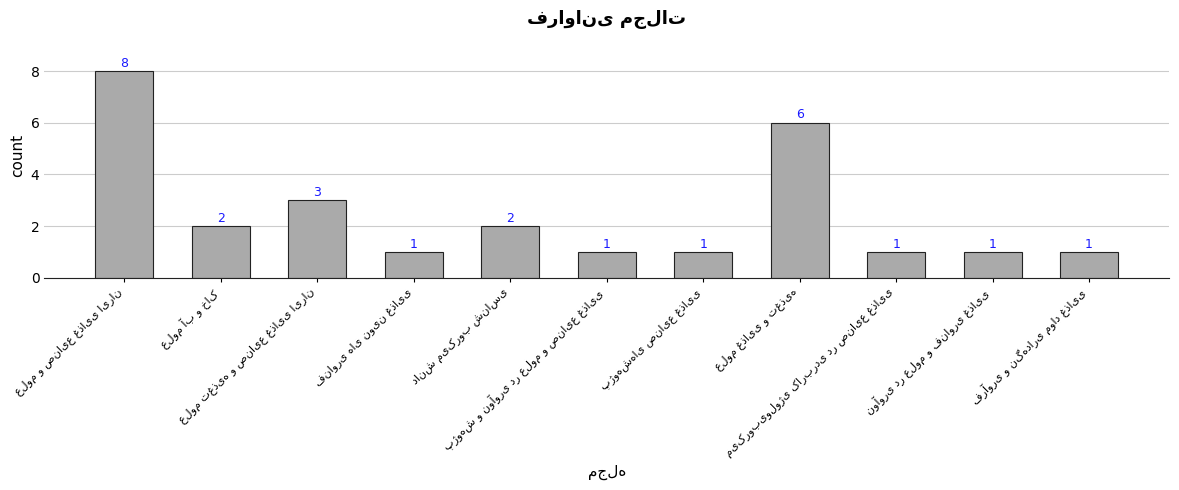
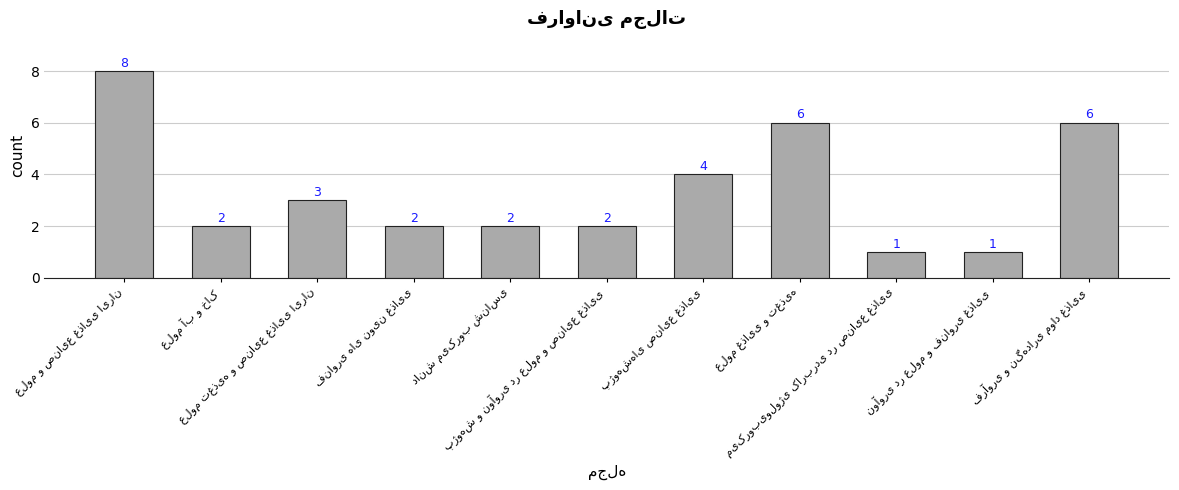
  {
    "علوم و صنایع غذایی ایران": 8,
    "علوم آب و خاک": 2,
    "علوم تغذیه و صنایع غذایی ایران": 3,
-   "فناوری های نوین غذایی": 1,
+   "فناوری های نوین غذایی": 2,
    "دانش میکروب شناسی": 2,
-   "پژوهش و نوآوری در علوم و صنایع غذایی": 1,
-   "پژوهشهای صنایع غذایی": 1,
+   "پژوهش و نوآوری در علوم و صنایع غذایی": 2,
+   "پژوهشهای صنایع غذایی": 4,
    "علوم غذایی و تغذیه": 6,
    "میکروبیولوژی کاربردی در صنایع غذایی": 1,
    "نوآوری در علوم و فناوری غذایی": 1,
-   "فرآوری و نگهداری مواد غذایی": 1
+   "فرآوری و نگهداری مواد غذایی": 6
  }
